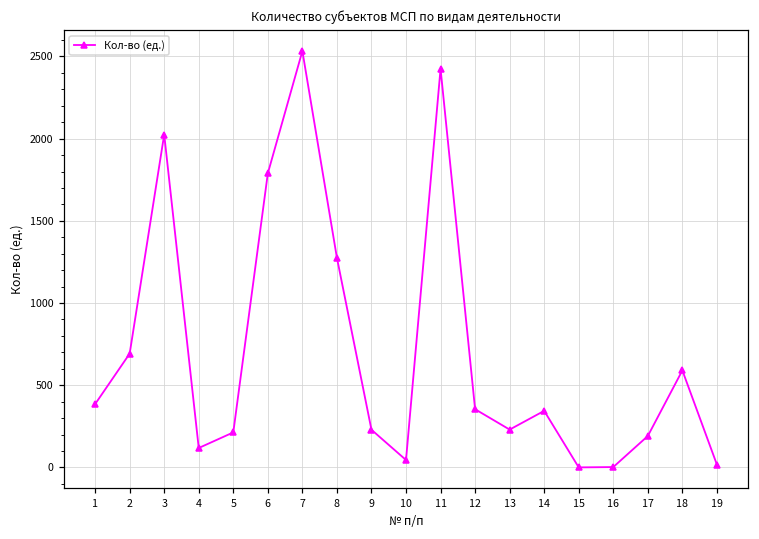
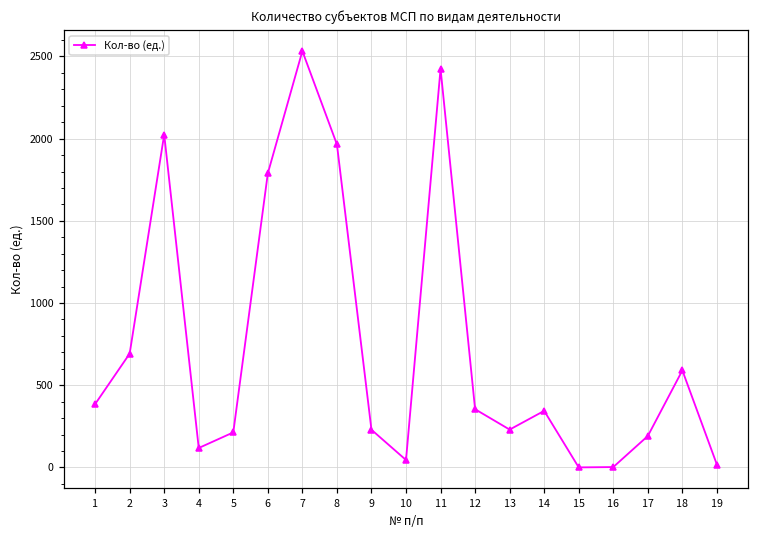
  {
    "1": 390,
    "2": 690,
    "3": 2030,
    "4": 120,
    "5": 210,
    "6": 1790,
    "7": 2530,
-   "8": 1280,
+   "8": 1970,
    "9": 230,
    "10": 50,
    "11": 2430,
    "12": 350,
    "13": 230,
    "14": 340,
    "15": 0,
    "16": 0,
    "17": 190,
    "18": 590,
    "19": 20
  }
